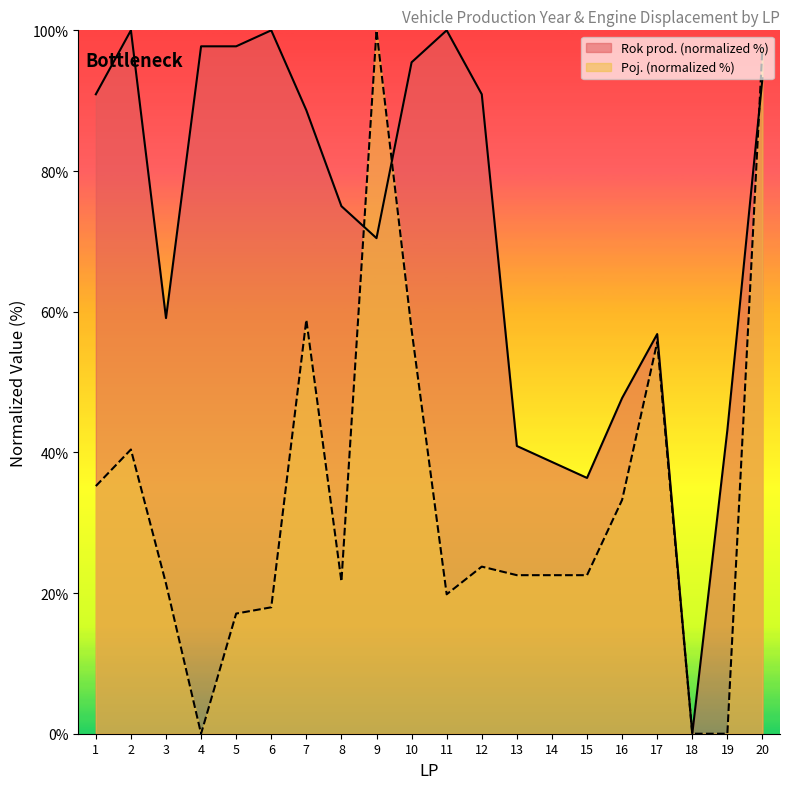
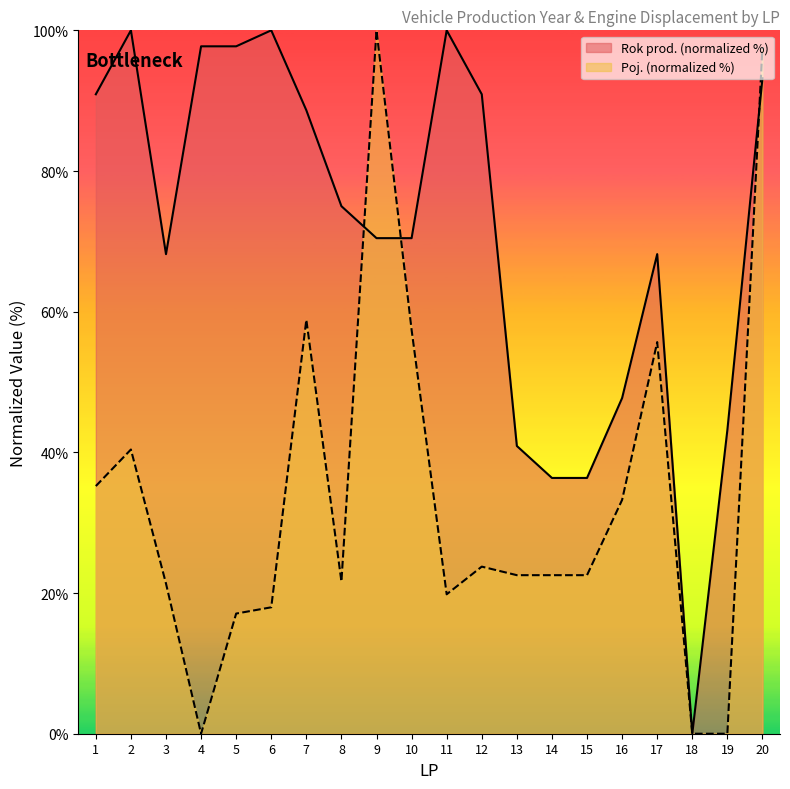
  {
    "Rok prod. (normalized %)": {
      "1": "91%",
      "2": "100%",
-     "3": "59%",
+     "3": "68%",
      "4": "98%",
      "5": "98%",
      "6": "100%",
      "7": "89%",
      "8": "75%",
      "9": "70%",
-     "10": "95%",
+     "10": "70%",
      "11": "100%",
      "12": "91%",
      "13": "41%",
-     "14": "39%",
+     "14": "36%",
      "15": "36%",
      "16": "48%",
-     "17": "57%",
+     "17": "68%",
      "19": "43%"
    },
    "Poj. (normalized %)": {
      "1": "35%",
      "2": "40%",
      "3": "21%",
      "4": "0%",
      "5": "17%",
      "6": "18%",
      "7": "59%",
      "8": "22%",
      "9": "100%",
      "10": "57%",
      "11": "20%",
      "12": "24%",
      "13": "23%",
      "14": "23%",
      "15": "23%",
      "16": "33%",
      "17": "56%",
      "19": "0%"
    }
  }
